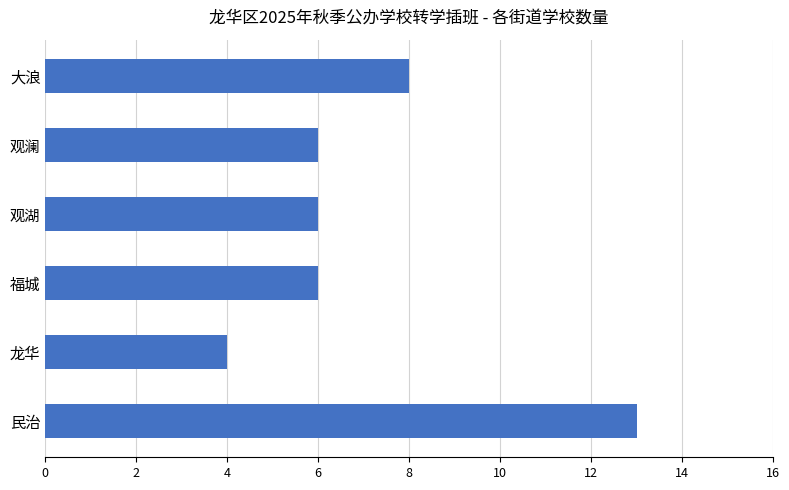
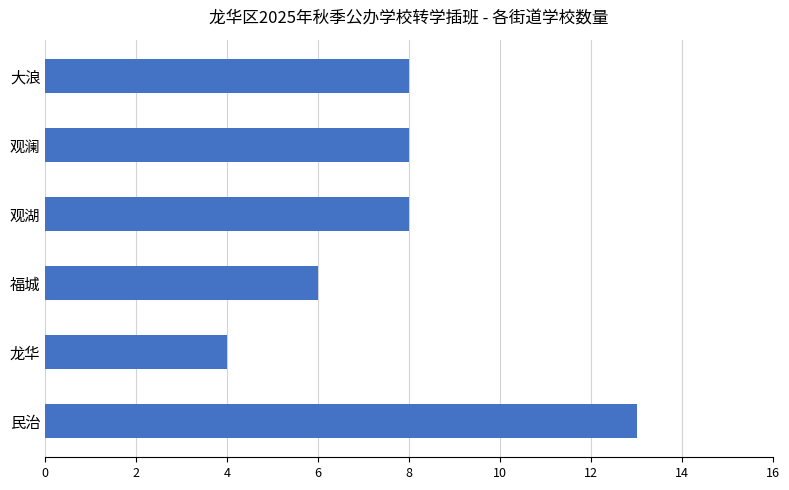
  {
    "大浪": 8,
-   "观澜": 6,
-   "观湖": 6,
+   "观澜": 8,
+   "观湖": 8,
    "福城": 6,
    "龙华": 4,
    "民治": 13
  }
